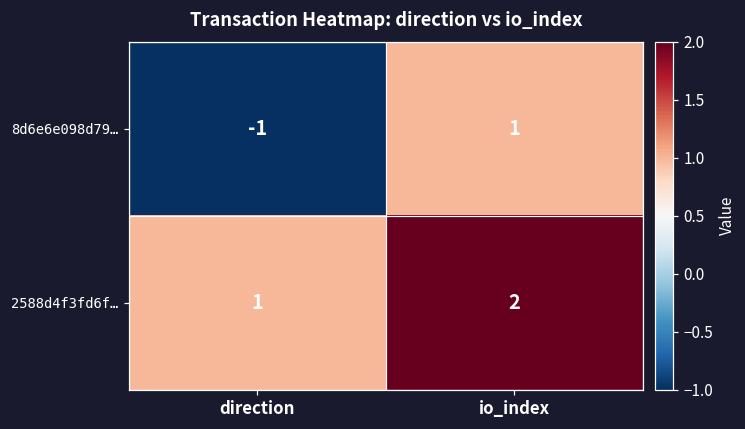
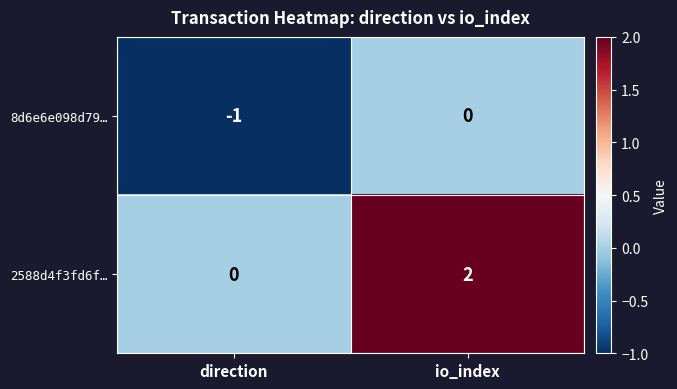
  {
    "8d6e6e098d79…": {
      "direction": -1,
-     "io_index": 1
+     "io_index": 0
    },
    "2588d4f3fd6f…": {
-     "direction": 1,
+     "direction": 0,
      "io_index": 2
    }
  }
